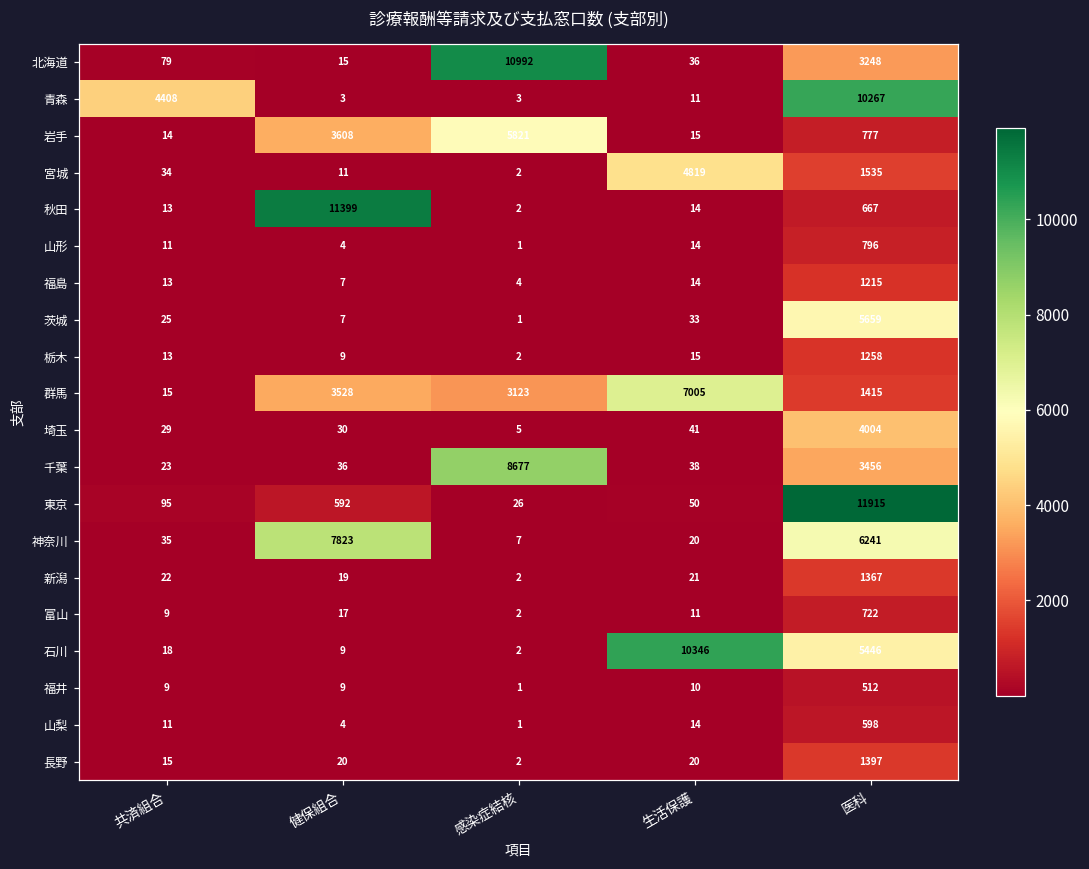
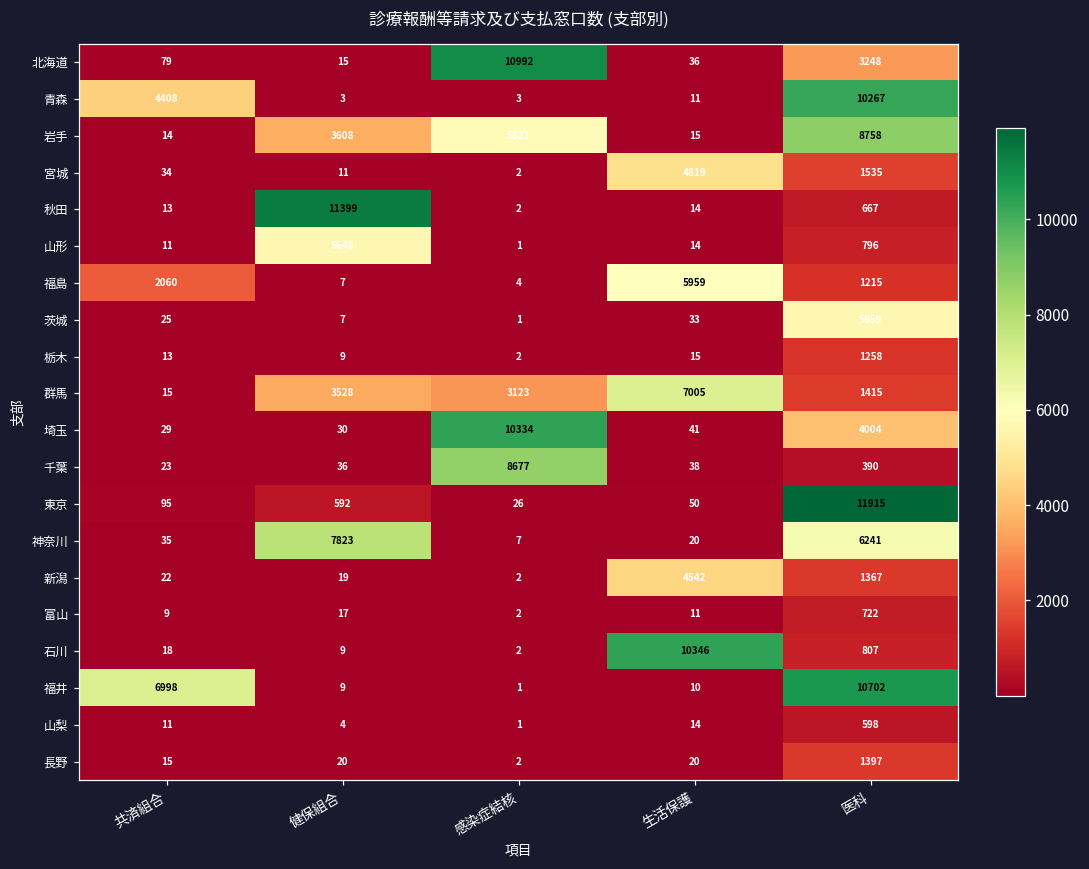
  {
    "北海道": {
      "共済組合": 79,
      "健保組合": 15,
      "感染症結核": 10992,
      "生活保護": 36,
      "医科": 3248
    },
    "青森": {
      "共済組合": 4408,
      "健保組合": 3,
      "感染症結核": 3,
      "生活保護": 11,
      "医科": 10267
    },
    "岩手": {
      "共済組合": 14,
      "健保組合": 3608,
      "感染症結核": 5821,
      "生活保護": 15,
-     "医科": 777
+     "医科": 8758
    },
    "宮城": {
      "共済組合": 34,
      "健保組合": 11,
      "感染症結核": 2,
      "生活保護": 4819,
      "医科": 1535
    },
    "秋田": {
      "共済組合": 13,
      "健保組合": 11399,
      "感染症結核": 2,
      "生活保護": 14,
      "医科": 667
    },
    "山形": {
      "共済組合": 11,
-     "健保組合": 4,
+     "健保組合": 5648,
      "感染症結核": 1,
      "生活保護": 14,
      "医科": 796
    },
    "福島": {
-     "共済組合": 13,
+     "共済組合": 2060,
      "健保組合": 7,
      "感染症結核": 4,
-     "生活保護": 14,
+     "生活保護": 5959,
      "医科": 1215
    },
    "茨城": {
      "共済組合": 25,
      "健保組合": 7,
      "感染症結核": 1,
      "生活保護": 33,
      "医科": 5659
    },
    "栃木": {
      "共済組合": 13,
      "健保組合": 9,
      "感染症結核": 2,
      "生活保護": 15,
      "医科": 1258
    },
    "群馬": {
      "共済組合": 15,
      "健保組合": 3528,
      "感染症結核": 3123,
      "生活保護": 7005,
      "医科": 1415
    },
    "埼玉": {
      "共済組合": 29,
      "健保組合": 30,
-     "感染症結核": 5,
+     "感染症結核": 10334,
      "生活保護": 41,
      "医科": 4004
    },
    "千葉": {
      "共済組合": 23,
      "健保組合": 36,
      "感染症結核": 8677,
      "生活保護": 38,
-     "医科": 3456
+     "医科": 390
    },
    "東京": {
      "共済組合": 95,
      "健保組合": 592,
      "感染症結核": 26,
      "生活保護": 50,
      "医科": 11915
    },
    "神奈川": {
      "共済組合": 35,
      "健保組合": 7823,
      "感染症結核": 7,
      "生活保護": 20,
      "医科": 6241
    },
    "新潟": {
      "共済組合": 22,
      "健保組合": 19,
      "感染症結核": 2,
-     "生活保護": 21,
+     "生活保護": 4542,
      "医科": 1367
    },
    "富山": {
      "共済組合": 9,
      "健保組合": 17,
      "感染症結核": 2,
      "生活保護": 11,
      "医科": 722
    },
    "石川": {
      "共済組合": 18,
      "健保組合": 9,
      "感染症結核": 2,
      "生活保護": 10346,
-     "医科": 5446
+     "医科": 807
    },
    "福井": {
-     "共済組合": 9,
+     "共済組合": 6998,
      "健保組合": 9,
      "感染症結核": 1,
      "生活保護": 10,
-     "医科": 512
+     "医科": 10702
    },
    "山梨": {
      "共済組合": 11,
      "健保組合": 4,
      "感染症結核": 1,
      "生活保護": 14,
      "医科": 598
    },
    "長野": {
      "共済組合": 15,
      "健保組合": 20,
      "感染症結核": 2,
      "生活保護": 20,
      "医科": 1397
    }
  }
